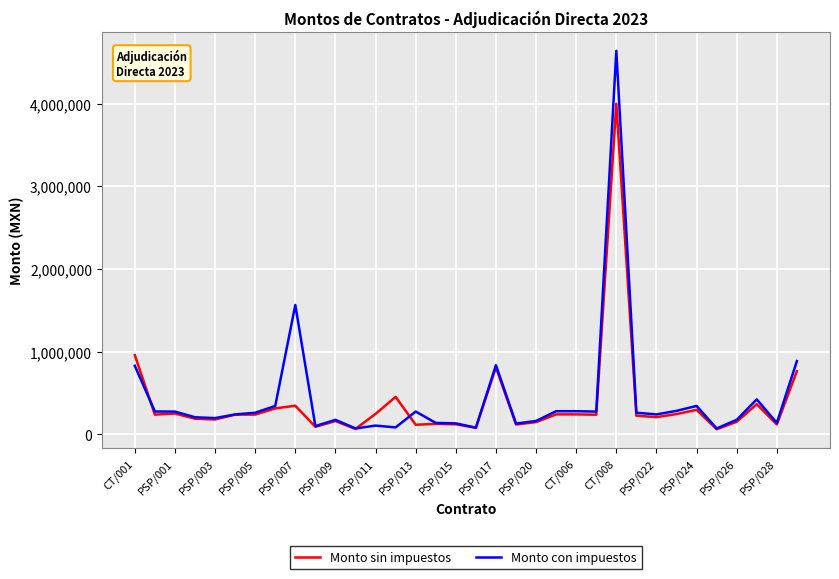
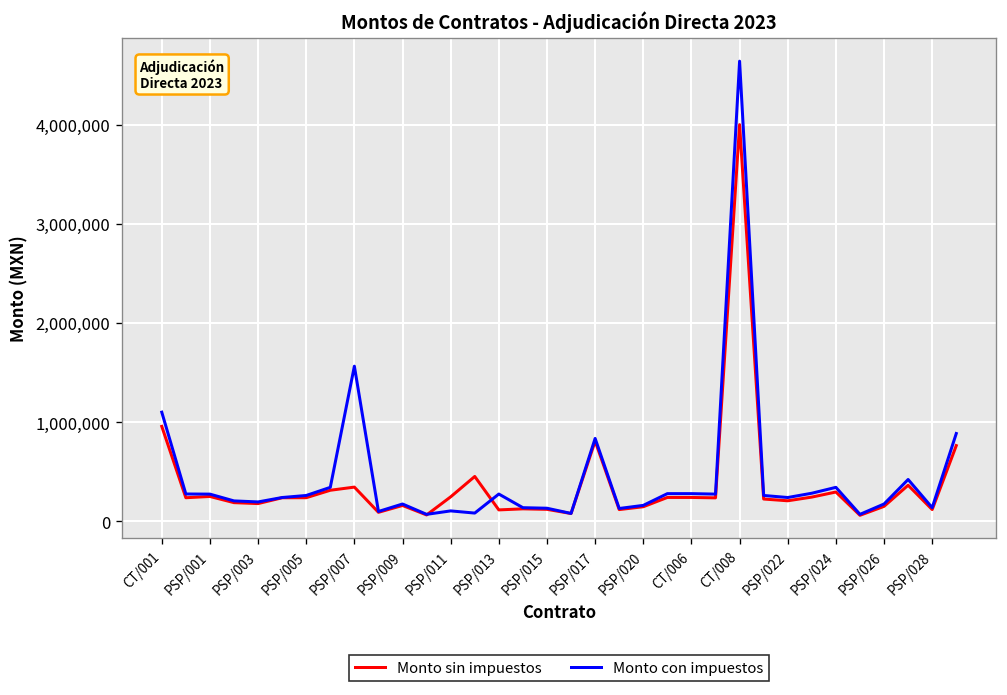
  {
    "Monto sin impuestos": {
      "CT/001": "1,000,000",
      "PSP/007": "300,000",
      "PSP/011": "200,000",
      "PSP/013": "100,000",
      "CT/006": "200,000",
      "CT/008": "4,000,000",
      "PSP/022": "200,000",
      "PSP/024": "300,000"
    },
    "Monto con impuestos": {
-     "CT/001": "800,000",
+     "CT/001": "1,100,000",
      "PSP/007": "1,600,000",
      "PSP/011": "100,000",
      "PSP/013": "300,000",
      "CT/006": "300,000",
      "CT/008": "4,600,000",
      "PSP/022": "200,000",
      "PSP/024": "300,000"
    }
  }
